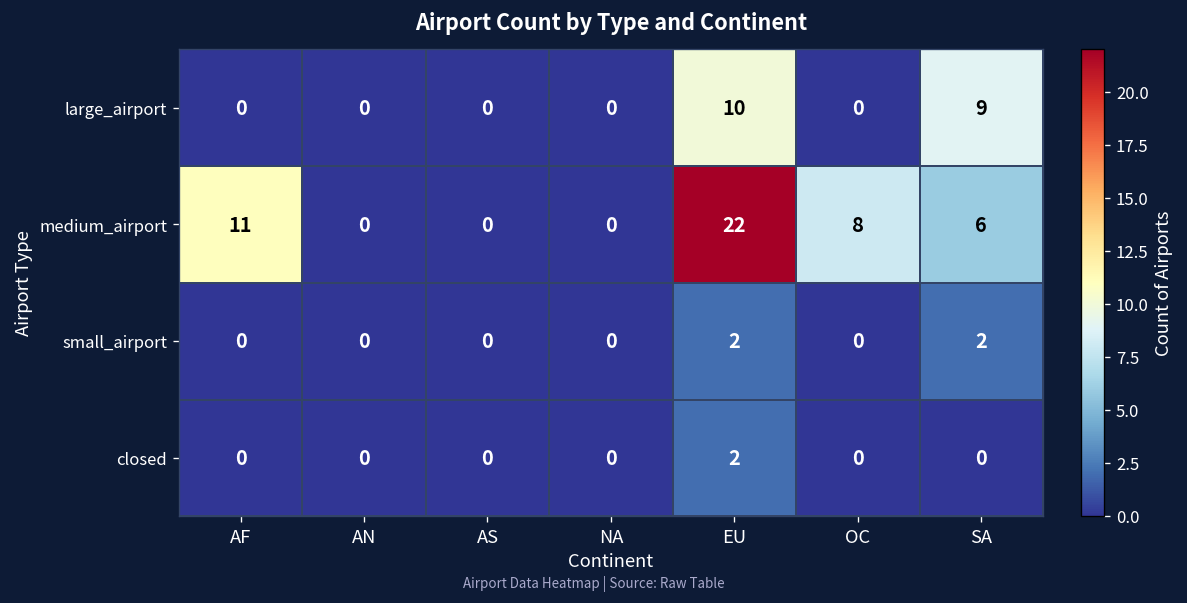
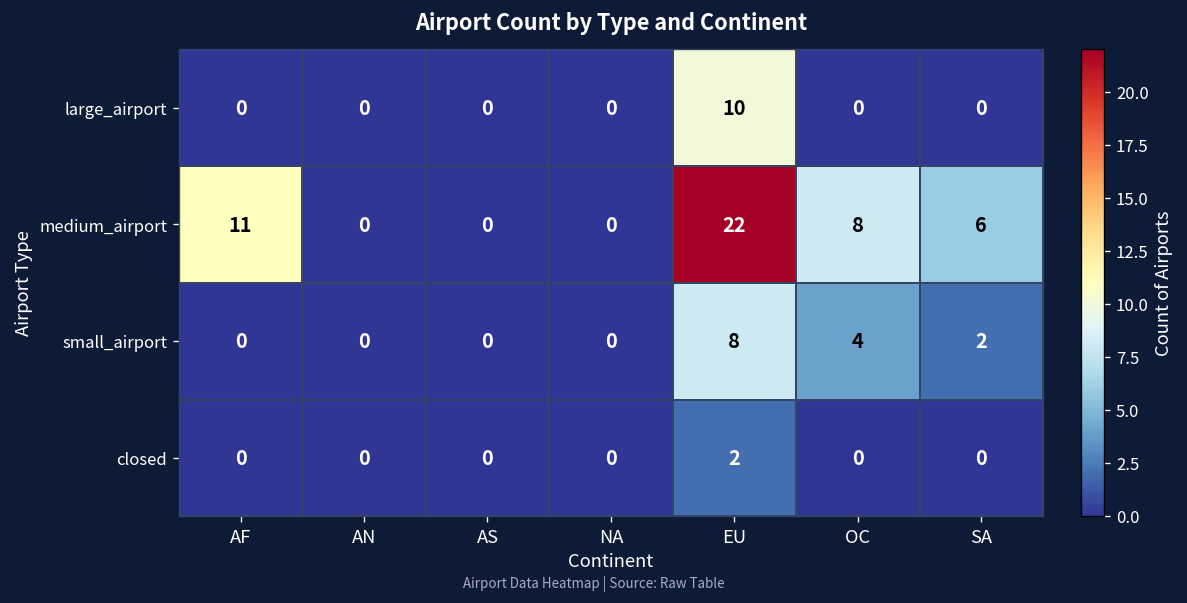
  {
    "large_airport": {
      "AF": 0,
      "AN": 0,
      "AS": 0,
      "NA": 0,
      "EU": 10,
      "OC": 0,
-     "SA": 9
+     "SA": 0
    },
    "medium_airport": {
      "AF": 11,
      "AN": 0,
      "AS": 0,
      "NA": 0,
      "EU": 22,
      "OC": 8,
      "SA": 6
    },
    "small_airport": {
      "AF": 0,
      "AN": 0,
      "AS": 0,
      "NA": 0,
-     "EU": 2,
-     "OC": 0,
+     "EU": 8,
+     "OC": 4,
      "SA": 2
    },
    "closed": {
      "AF": 0,
      "AN": 0,
      "AS": 0,
      "NA": 0,
      "EU": 2,
      "OC": 0,
      "SA": 0
    }
  }
